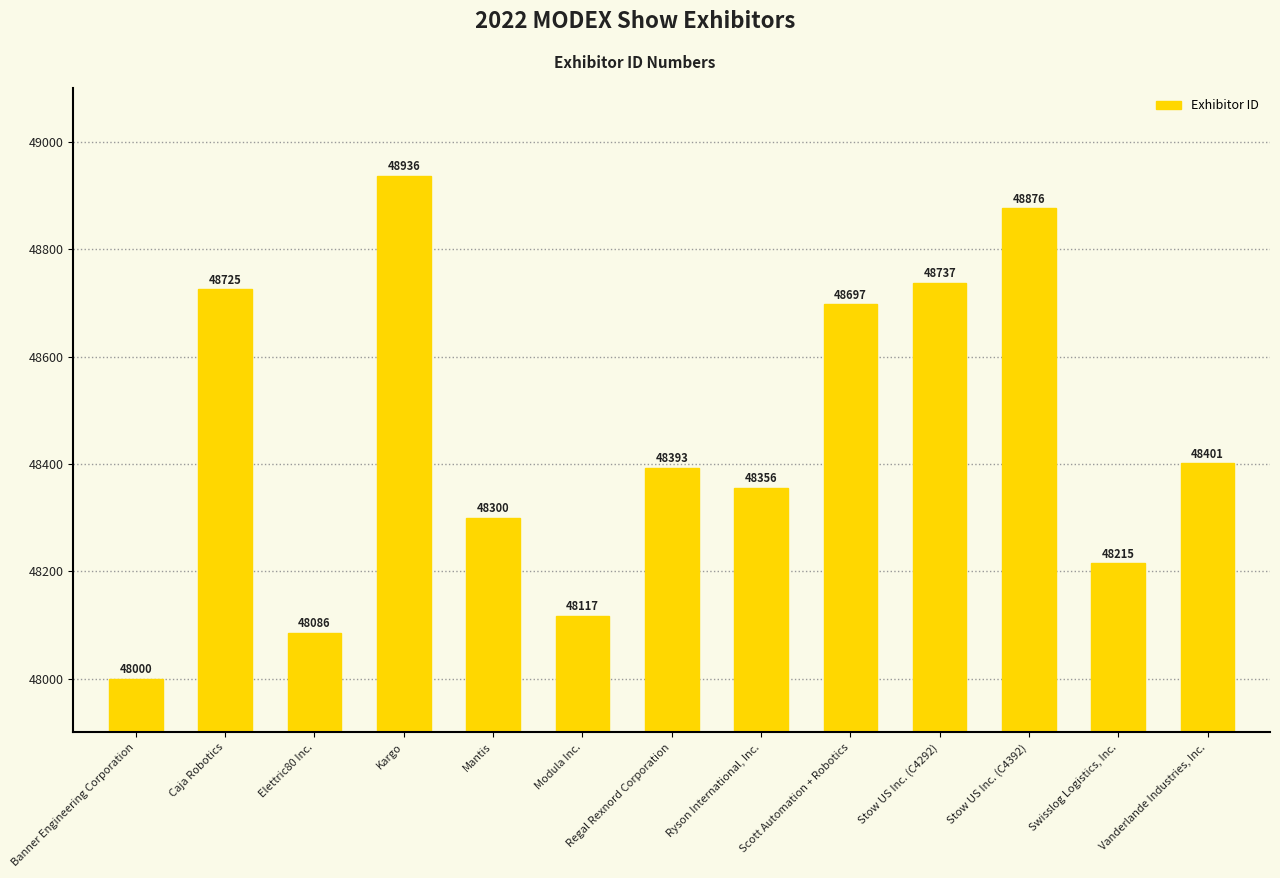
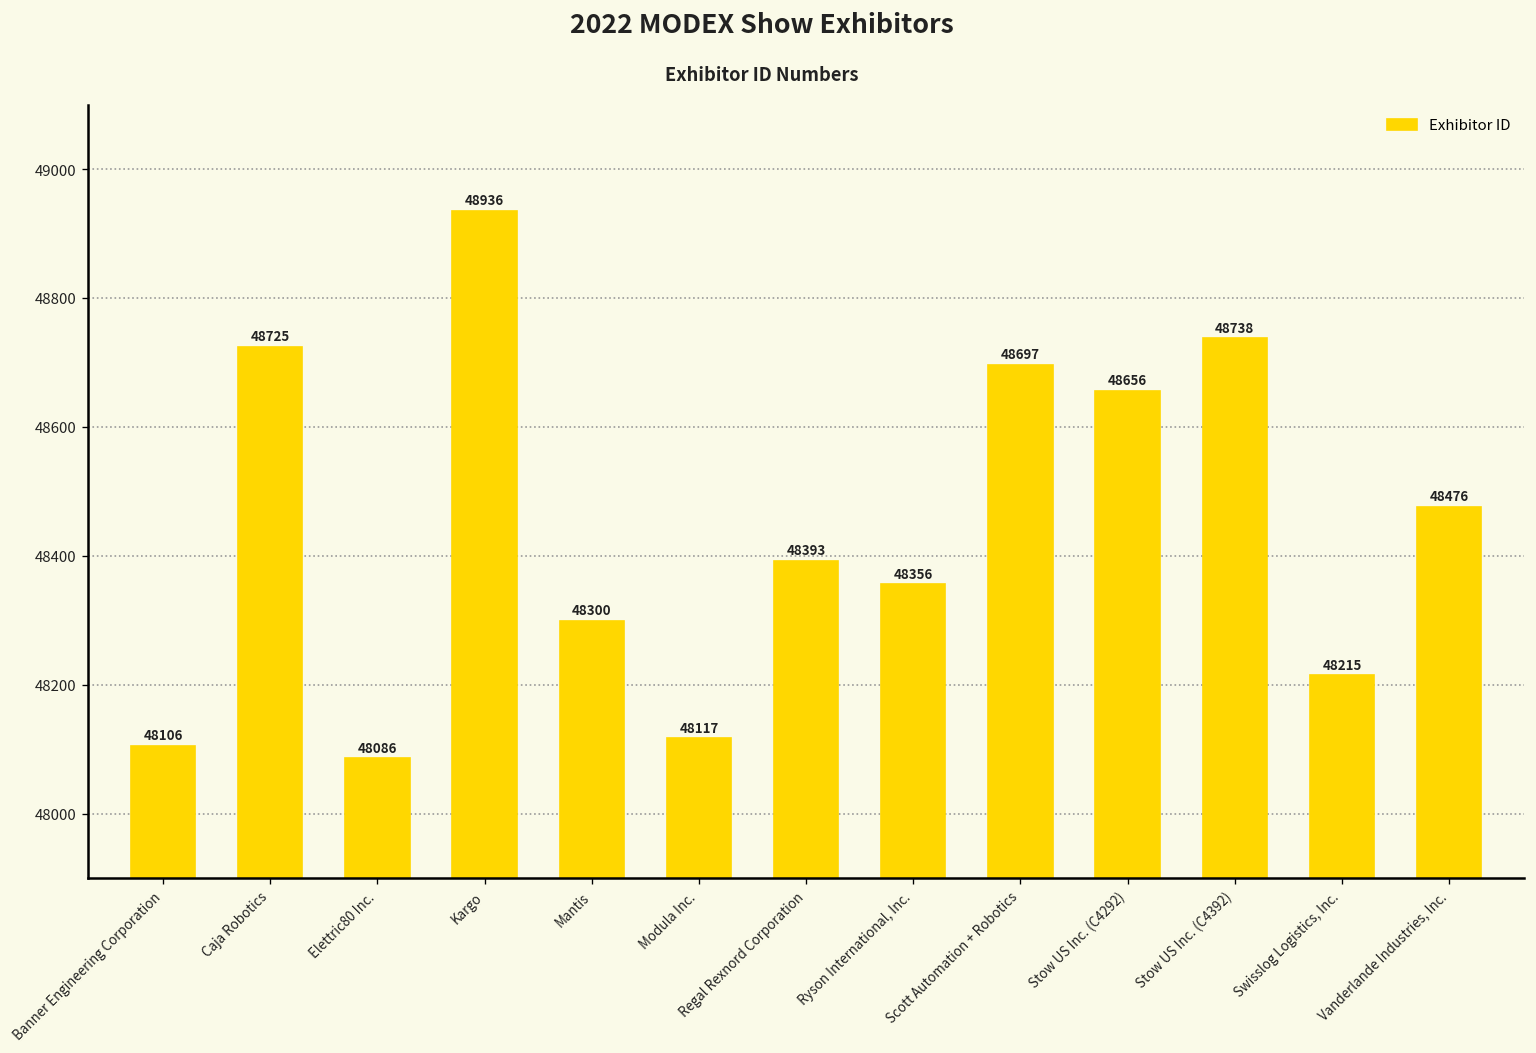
  {
-   "Banner Engineering Corporation": 48000,
+   "Banner Engineering Corporation": 48106,
    "Caja Robotics": 48725,
    "Elettric80 Inc.": 48086,
    "Kargo": 48936,
    "Mantis": 48300,
    "Modula Inc.": 48117,
    "Regal Rexnord Corporation": 48393,
    "Ryson International, Inc.": 48356,
    "Scott Automation + Robotics": 48697,
-   "Stow US Inc. (C4292)": 48737,
-   "Stow US Inc. (C4392)": 48876,
+   "Stow US Inc. (C4292)": 48656,
+   "Stow US Inc. (C4392)": 48738,
    "Swisslog Logistics, Inc.": 48215,
-   "Vanderlande Industries, Inc.": 48401
+   "Vanderlande Industries, Inc.": 48476
  }
